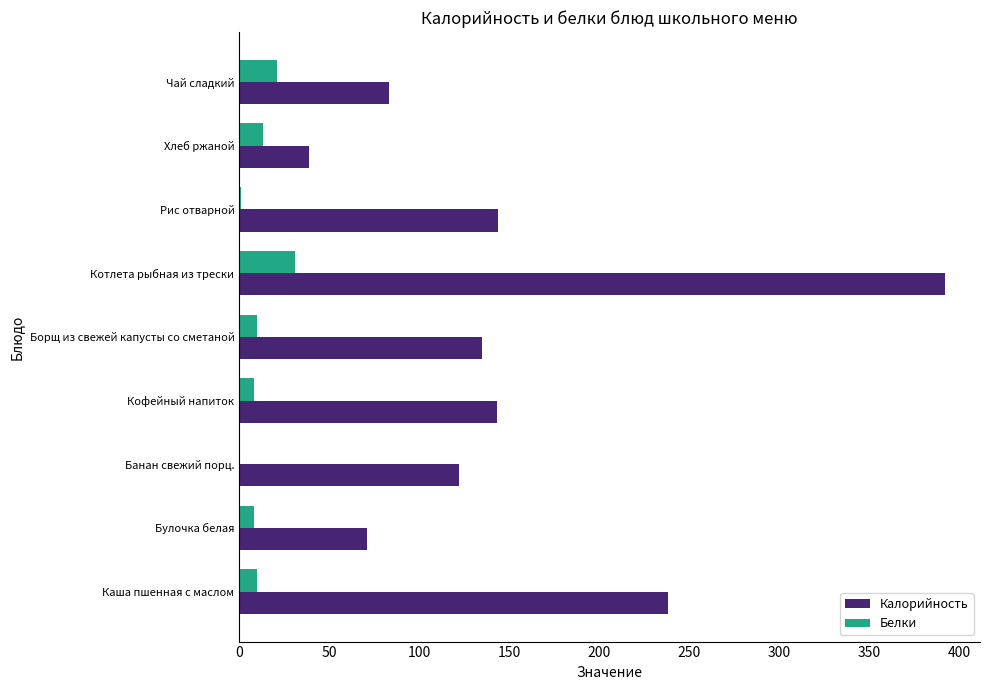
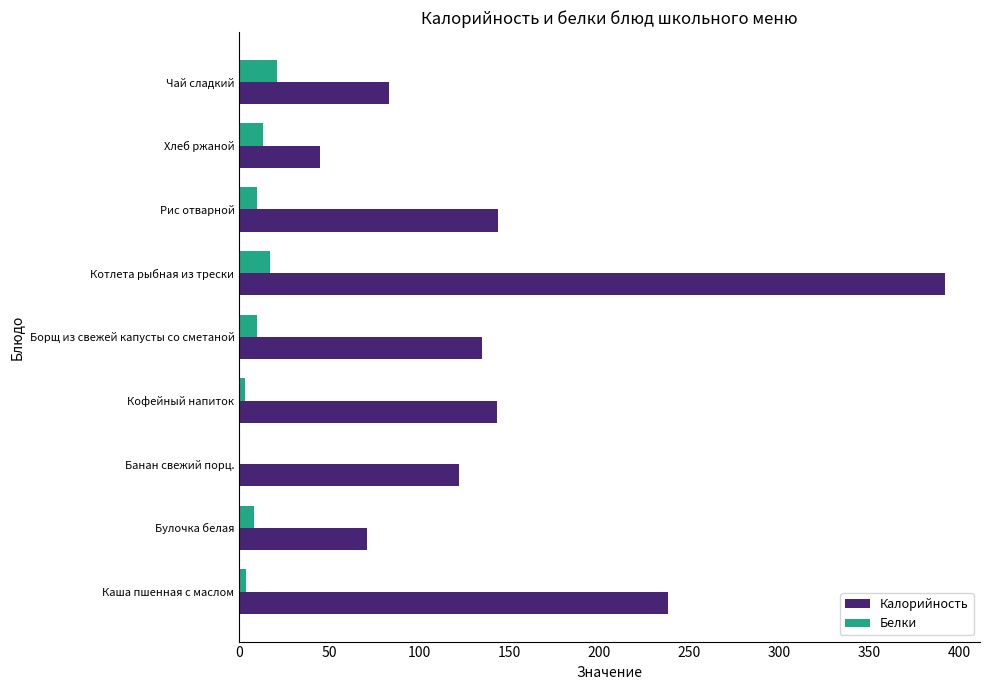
  {
    "Калорийность": {
      "Чай сладкий": 83,
-     "Хлеб ржаной": 39,
+     "Хлеб ржаной": 45,
      "Рис отварной": 144,
      "Котлета рыбная из трески": 392,
      "Борщ из свежей капусты со сметаной": 135,
      "Кофейный напиток": 143,
      "Банан свежий порц.": 122,
      "Булочка белая": 71,
      "Каша пшенная с маслом": 238
    },
    "Белки": {
      "Чай сладкий": 21,
      "Хлеб ржаной": 13,
-     "Рис отварной": 1,
-     "Котлета рыбная из трески": 31,
+     "Рис отварной": 10,
+     "Котлета рыбная из трески": 17,
      "Борщ из свежей капусты со сметаной": 10,
-     "Кофейный напиток": 8,
+     "Кофейный напиток": 3,
      "Банан свежий порц.": 0,
      "Булочка белая": 8,
-     "Каша пшенная с маслом": 10
+     "Каша пшенная с маслом": 4
    }
  }
